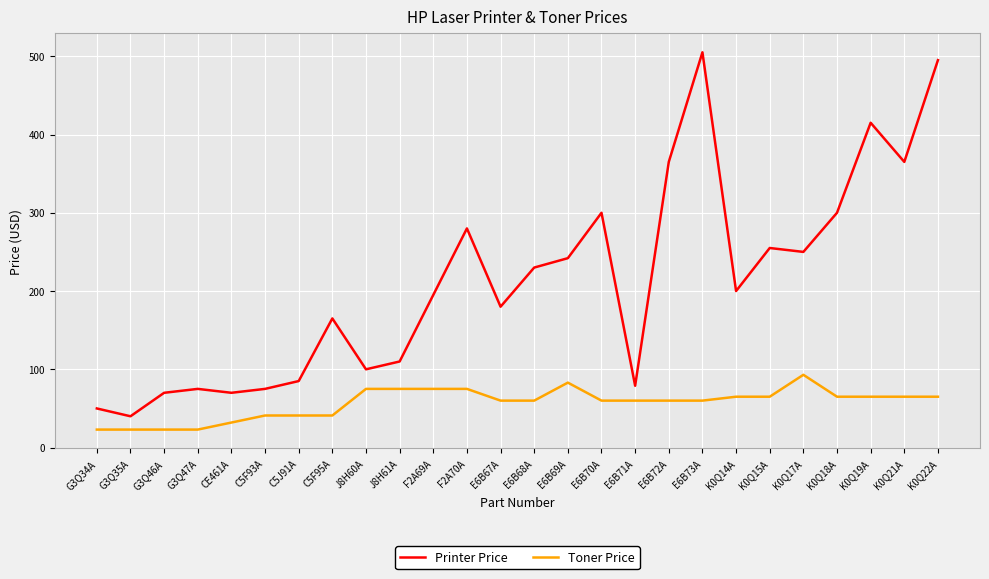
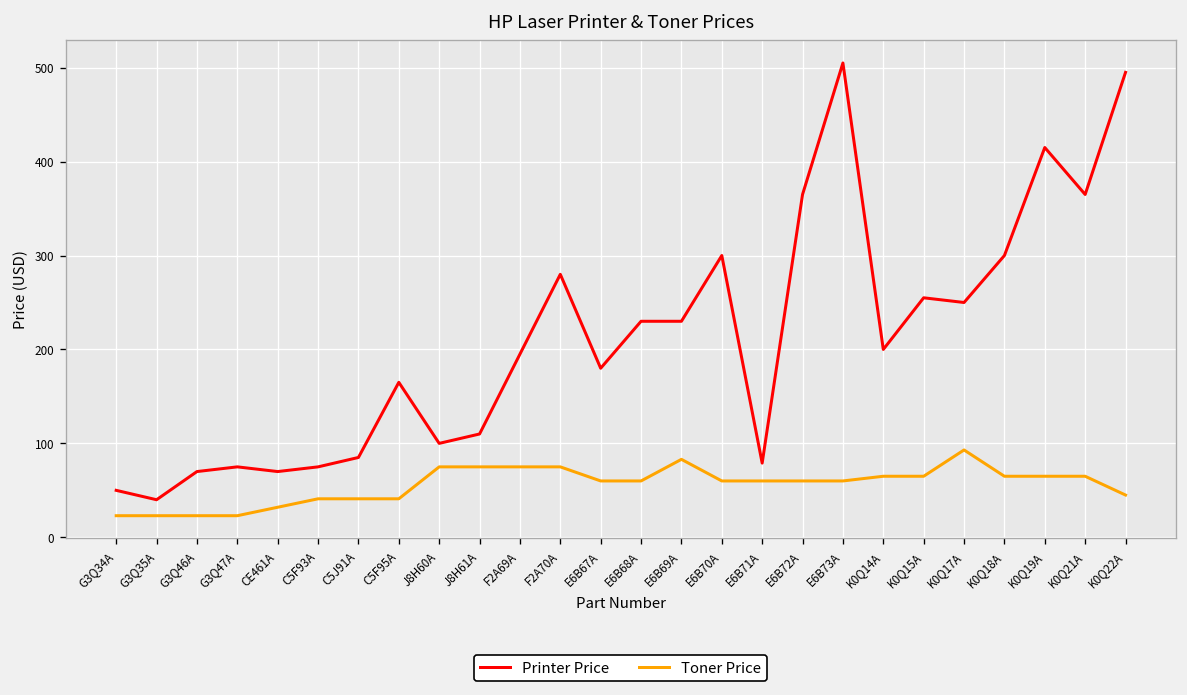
  {
    "Printer Price": {
      "G3Q34A": 50,
      "G3Q35A": 40,
      "G3Q46A": 70,
      "G3Q47A": 80,
      "CE461A": 70,
      "C5F93A": 80,
      "C5J91A": 90,
      "C5F95A": 170,
      "J8H60A": 100,
      "J8H61A": 110,
      "F2A69A": 200,
      "F2A70A": 280,
      "E6B67A": 180,
      "E6B68A": 230,
-     "E6B69A": 240,
+     "E6B69A": 230,
      "E6B70A": 300,
      "E6B71A": 80,
      "E6B72A": 370,
      "E6B73A": 510,
      "K0Q14A": 200,
      "K0Q15A": 260,
      "K0Q17A": 250,
      "K0Q18A": 300,
      "K0Q19A": 420,
      "K0Q21A": 370,
      "K0Q22A": 500
    },
    "Toner Price": {
      "G3Q34A": 20,
      "G3Q35A": 20,
      "G3Q46A": 20,
      "G3Q47A": 20,
      "CE461A": 30,
      "C5F93A": 40,
      "C5J91A": 40,
      "C5F95A": 40,
      "J8H60A": 80,
      "J8H61A": 80,
      "F2A69A": 80,
      "F2A70A": 80,
      "E6B67A": 60,
      "E6B68A": 60,
      "E6B69A": 80,
      "E6B70A": 60,
      "E6B71A": 60,
      "E6B72A": 60,
      "E6B73A": 60,
      "K0Q14A": 70,
      "K0Q15A": 70,
      "K0Q17A": 90,
      "K0Q18A": 70,
      "K0Q19A": 70,
      "K0Q21A": 70,
-     "K0Q22A": 70
+     "K0Q22A": 50
    }
  }
